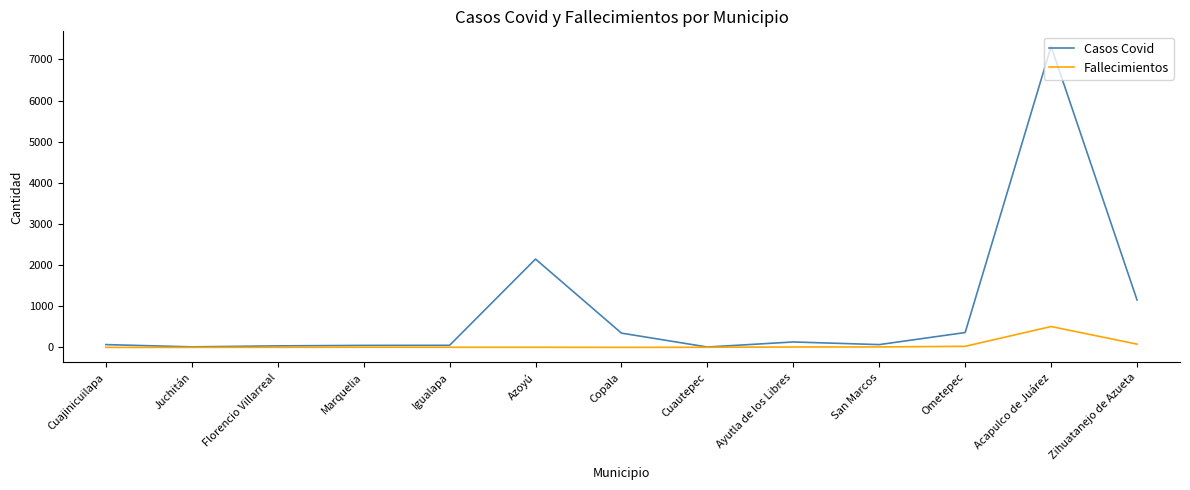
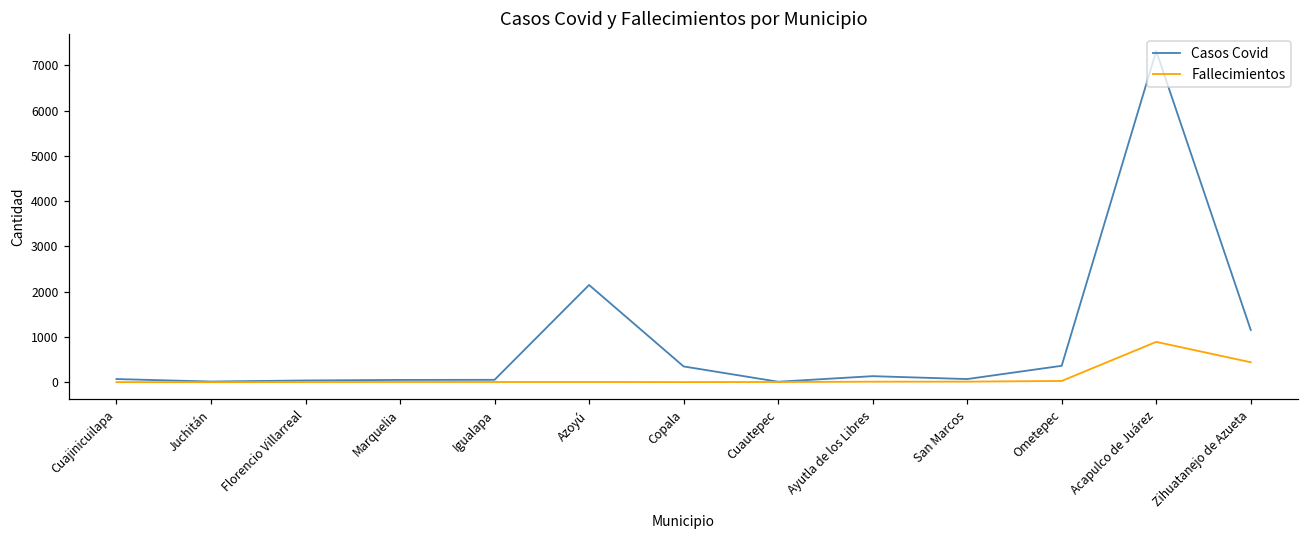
  {
    "Casos Covid": {
      "Cuajinicuilapa": 100,
      "Azoyú": 2100,
      "Copala": 300,
      "Ayutla de los Libres": 100,
      "Ometepec": 400,
      "Zihuatanejo de Azueta": 1200
    },
    "Fallecimientos": {
      "Cuajinicuilapa": 0,
      "Azoyú": 0,
      "Copala": 0,
      "Ayutla de los Libres": 0,
      "Ometepec": 0,
-     "Acapulco de Juárez": 500,
-     "Zihuatanejo de Azueta": 100
+     "Acapulco de Juárez": 900,
+     "Zihuatanejo de Azueta": 400
    }
  }
